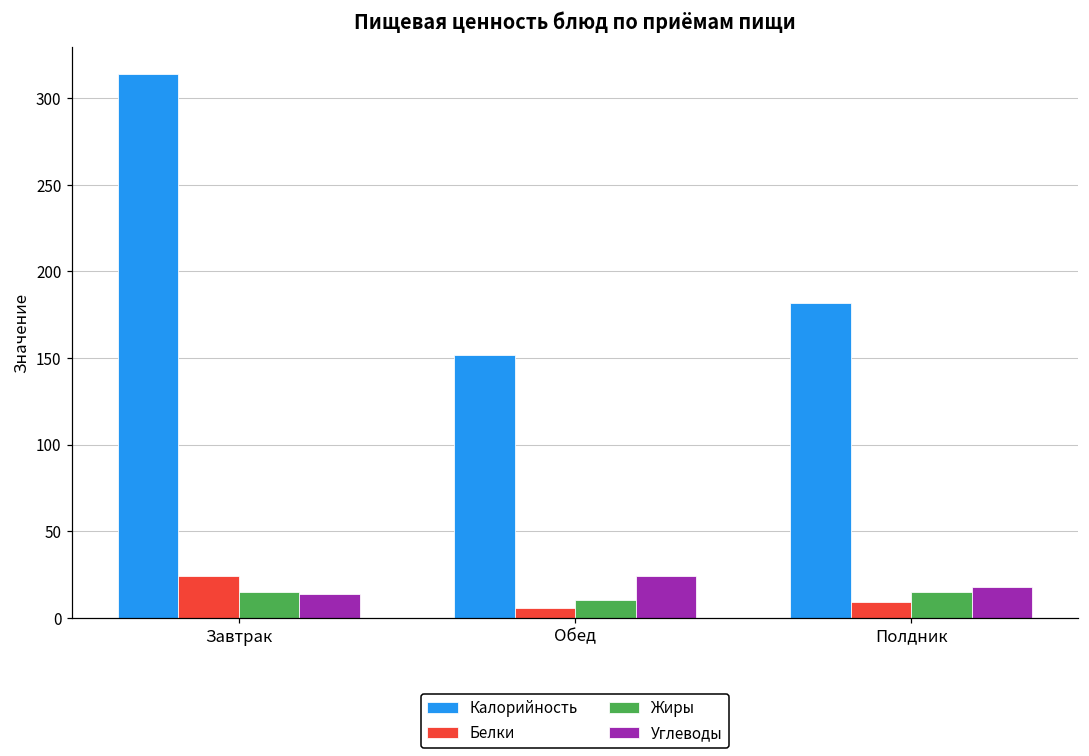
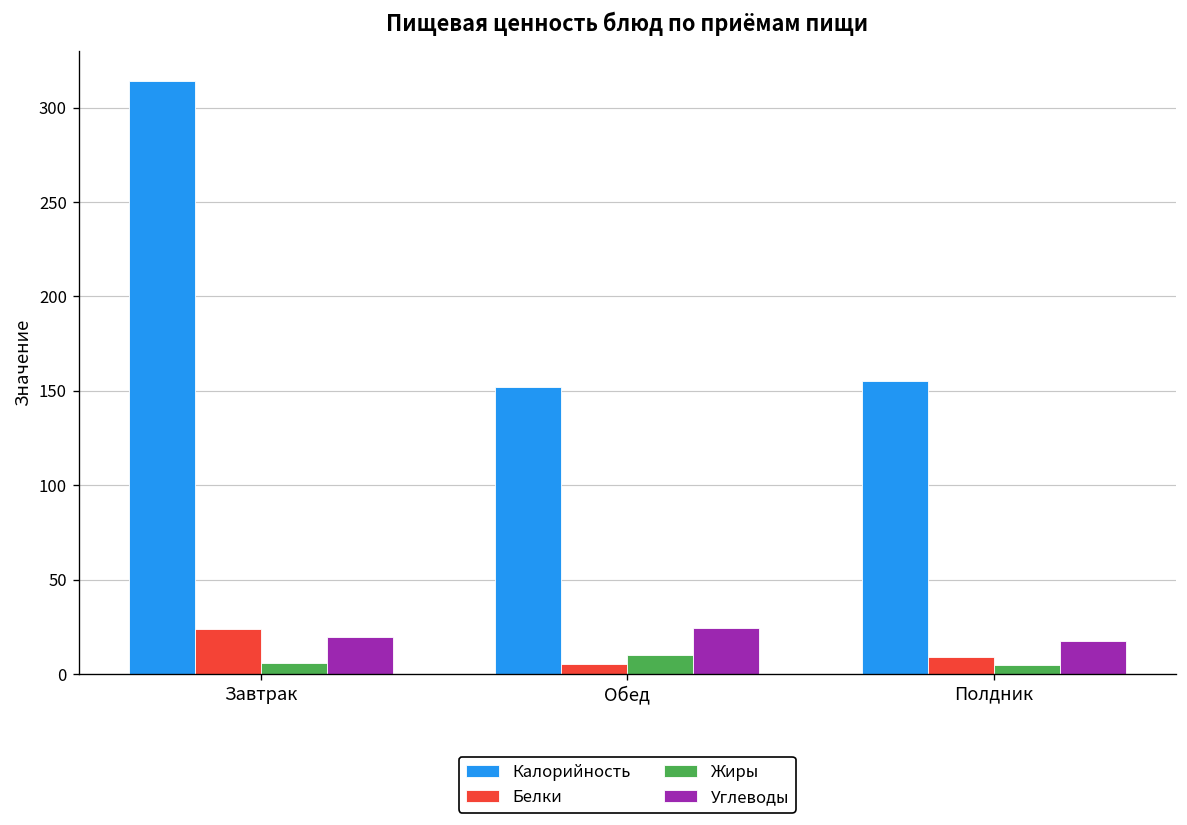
  {
    "Калорийность": {
      "Завтрак": 314,
      "Обед": 152,
-     "Полдник": 182
+     "Полдник": 155
    },
    "Белки": {
      "Завтрак": 24,
      "Обед": 5,
      "Полдник": 9
    },
    "Жиры": {
-     "Завтрак": 15,
+     "Завтрак": 6,
      "Обед": 10,
-     "Полдник": 15
+     "Полдник": 5
    },
    "Углеводы": {
-     "Завтрак": 14,
+     "Завтрак": 20,
      "Обед": 24,
      "Полдник": 18
    }
  }
